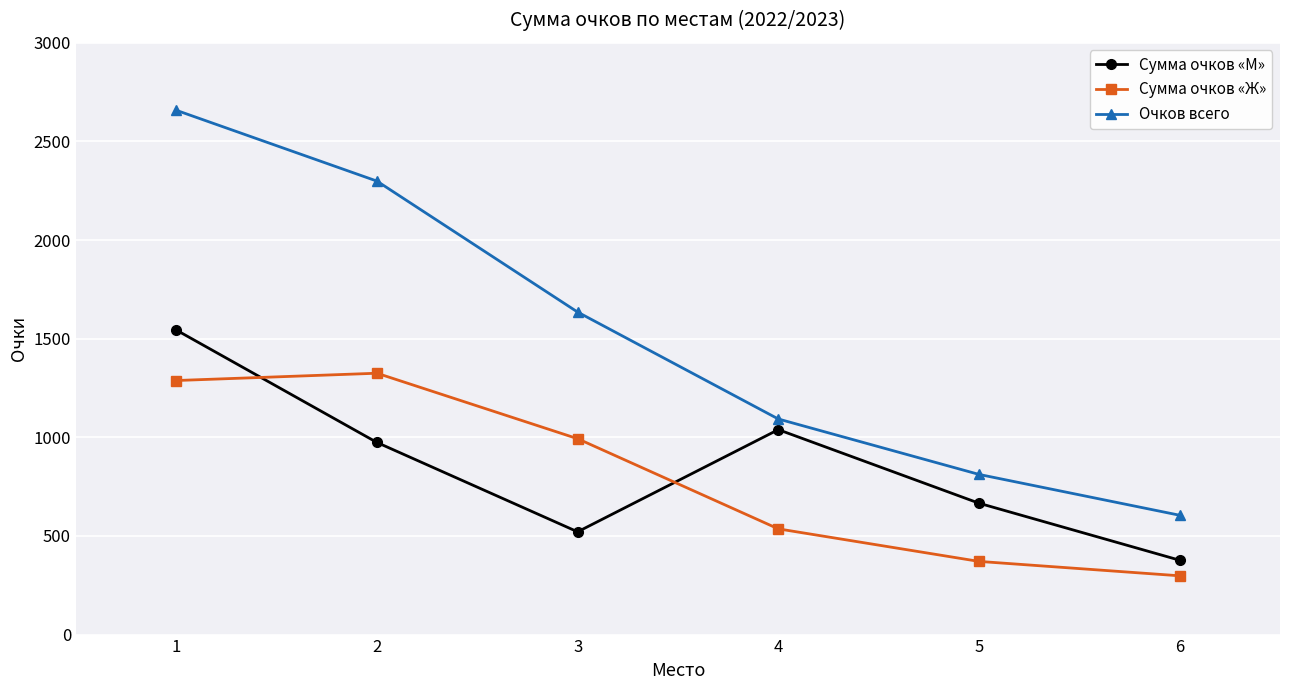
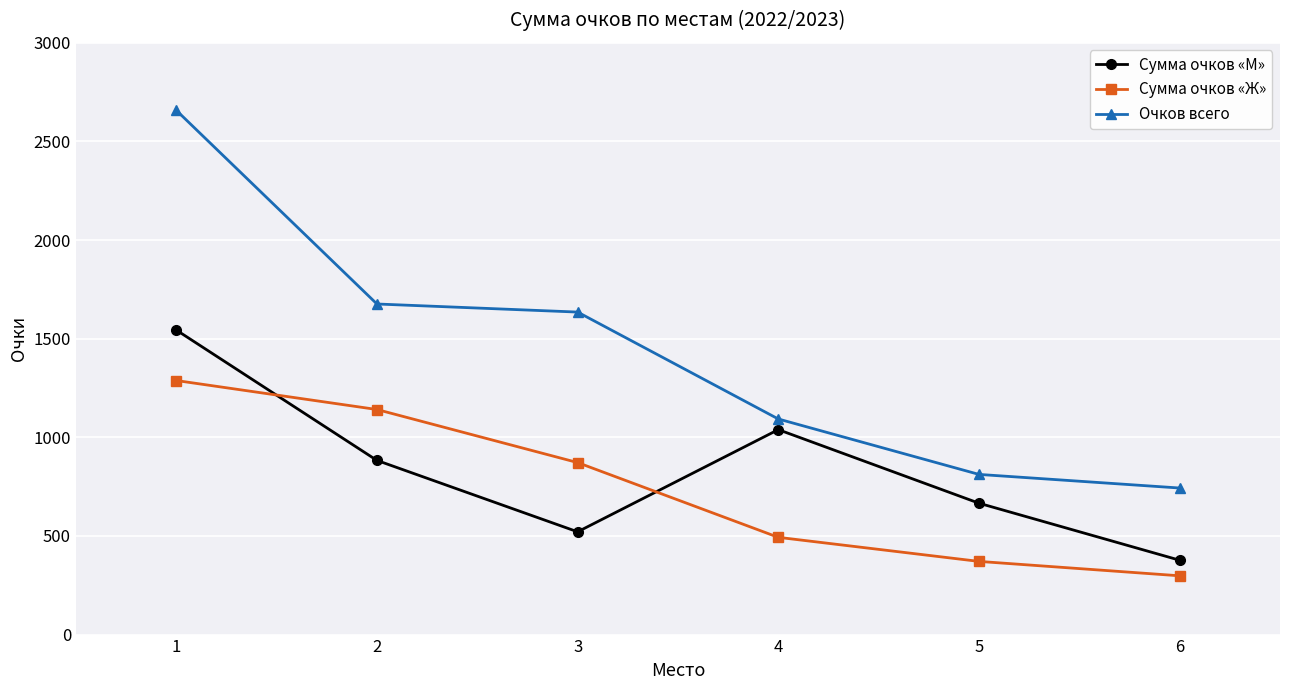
  {
    "Сумма очков «М»": {
      "1": 1540,
-     "2": 970,
+     "2": 880,
      "3": 520,
      "4": 1040,
      "5": 670,
      "6": 380
    },
    "Сумма очков «Ж»": {
      "1": 1290,
-     "2": 1330,
-     "3": 990,
-     "4": 540,
+     "2": 1140,
+     "3": 870,
+     "4": 490,
      "5": 370,
      "6": 300
    },
    "Очков всего": {
      "1": 2660,
-     "2": 2300,
+     "2": 1680,
      "3": 1640,
      "4": 1090,
      "5": 810,
-     "6": 610
+     "6": 740
    }
  }
